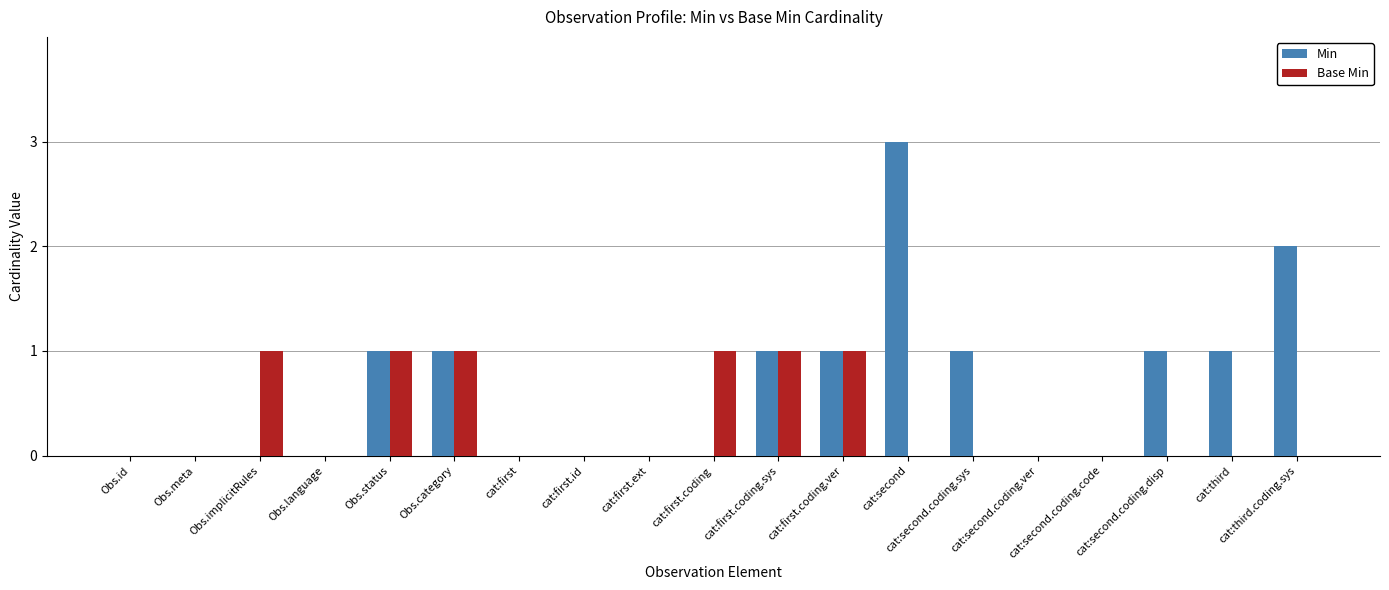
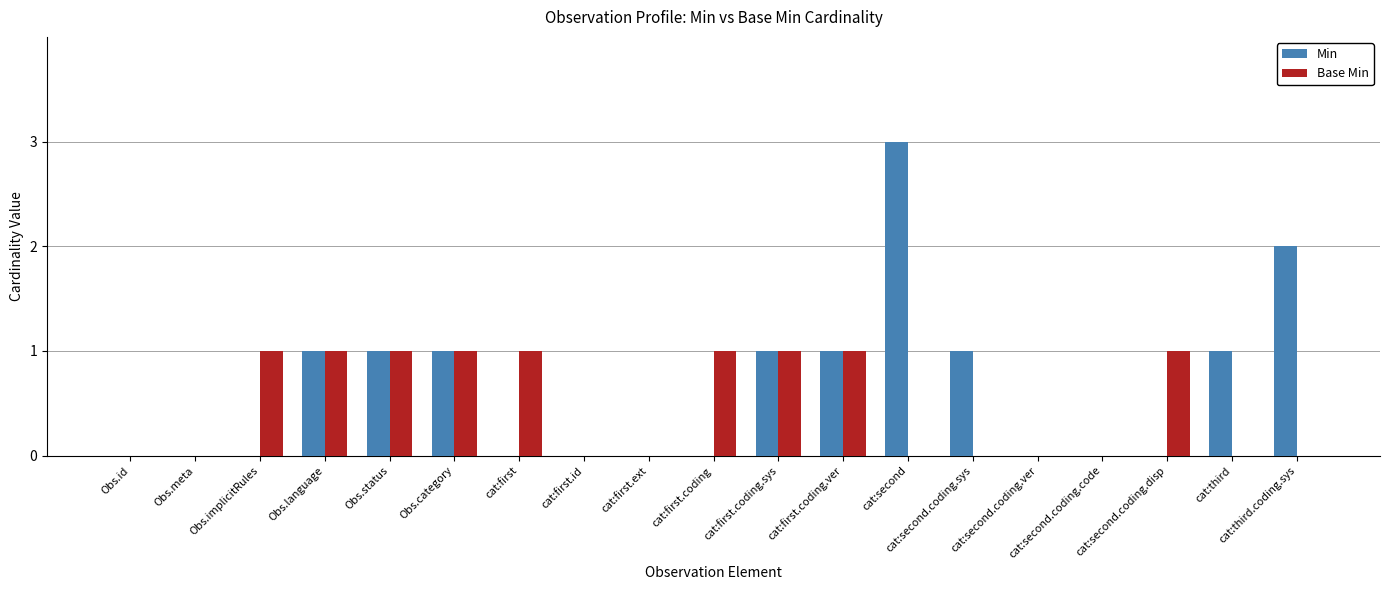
  {
    "Min": {
      "Obs.id": 0,
      "Obs.meta": 0,
      "Obs.implicitRules": 0,
-     "Obs.language": 0,
+     "Obs.language": 1,
      "Obs.status": 1,
      "Obs.category": 1,
      "cat:first": 0,
      "cat:first.id": 0,
      "cat:first.ext": 0,
      "cat:first.coding": 0,
      "cat:first.coding.sys": 1,
      "cat:first.coding.ver": 1,
      "cat:second": 3,
      "cat:second.coding.sys": 1,
      "cat:second.coding.ver": 0,
      "cat:second.coding.code": 0,
-     "cat:second.coding.disp": 1,
+     "cat:second.coding.disp": 0,
      "cat:third": 1,
      "cat:third.coding.sys": 2
    },
    "Base Min": {
      "Obs.id": 0,
      "Obs.meta": 0,
      "Obs.implicitRules": 1,
-     "Obs.language": 0,
+     "Obs.language": 1,
      "Obs.status": 1,
      "Obs.category": 1,
-     "cat:first": 0,
+     "cat:first": 1,
      "cat:first.id": 0,
      "cat:first.ext": 0,
      "cat:first.coding": 1,
      "cat:first.coding.sys": 1,
      "cat:first.coding.ver": 1,
      "cat:second": 0,
      "cat:second.coding.sys": 0,
      "cat:second.coding.ver": 0,
      "cat:second.coding.code": 0,
-     "cat:second.coding.disp": 0,
+     "cat:second.coding.disp": 1,
      "cat:third": 0,
      "cat:third.coding.sys": 0
    }
  }
